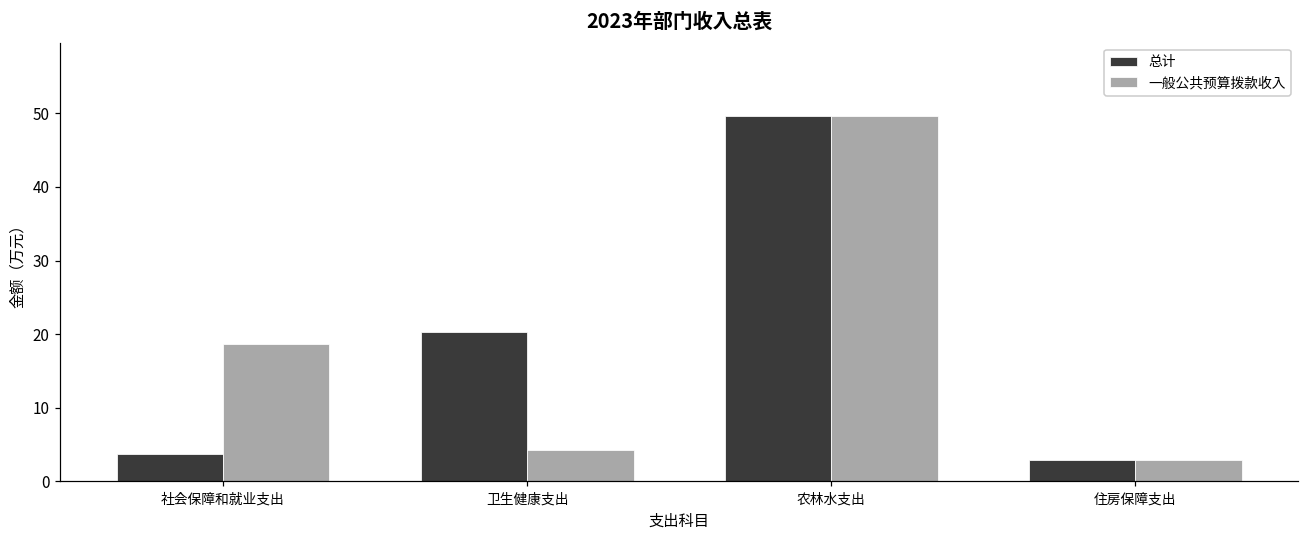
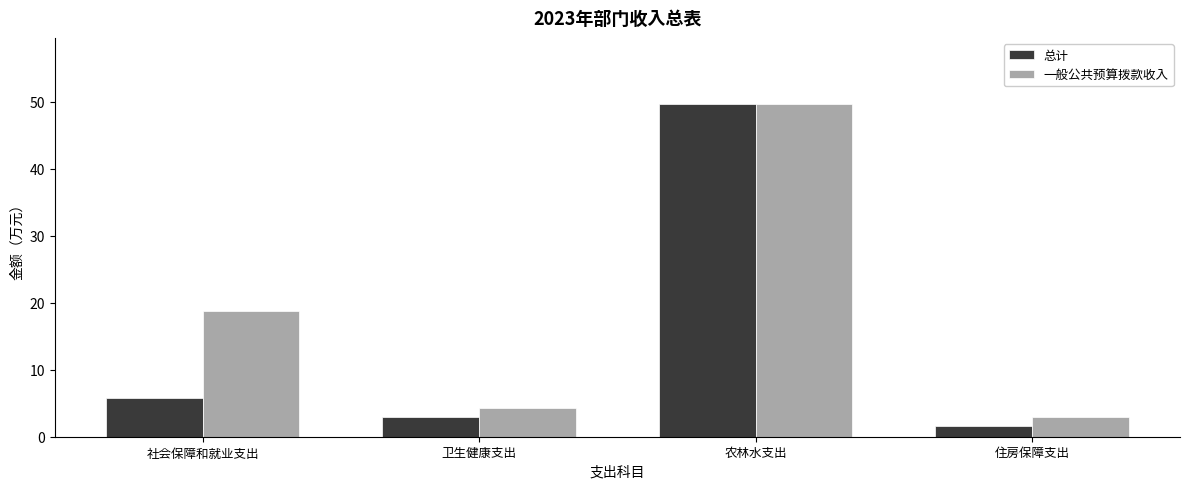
  {
    "总计": {
-     "社会保障和就业支出": 4,
-     "卫生健康支出": 20,
+     "社会保障和就业支出": 6,
+     "卫生健康支出": 3,
      "农林水支出": 50,
-     "住房保障支出": 3
+     "住房保障支出": 2
    },
    "一般公共预算拨款收入": {
      "社会保障和就业支出": 19,
      "卫生健康支出": 4,
      "农林水支出": 50,
      "住房保障支出": 3
    }
  }
